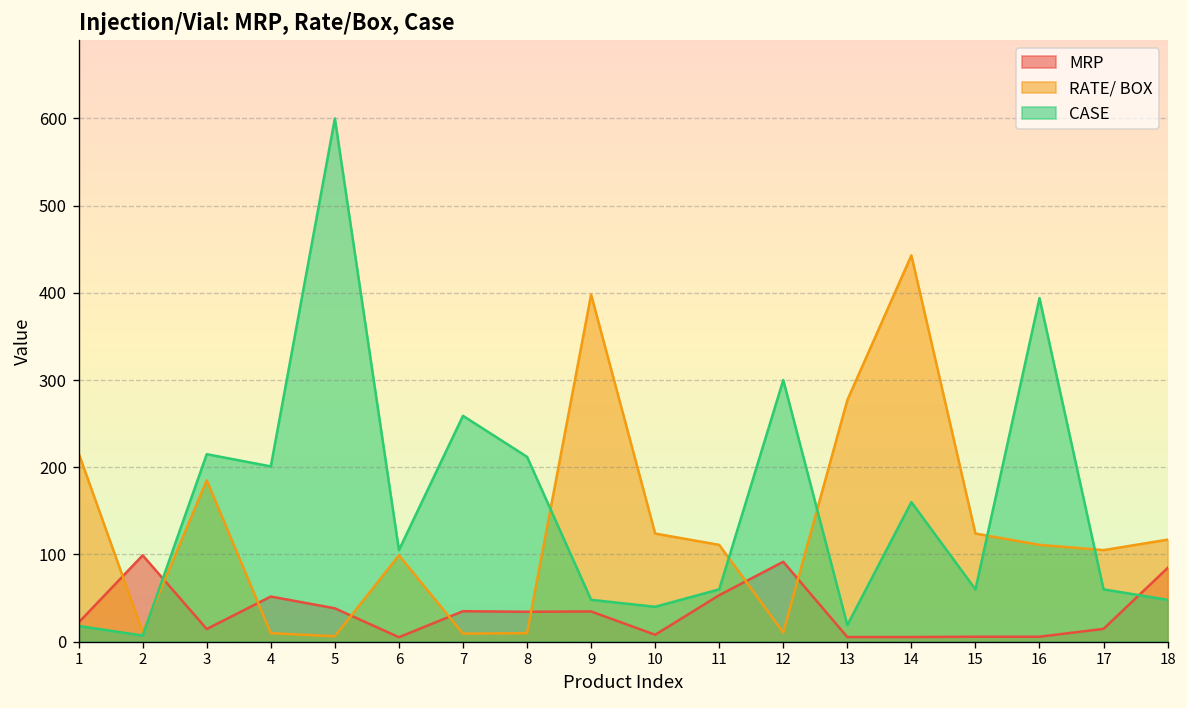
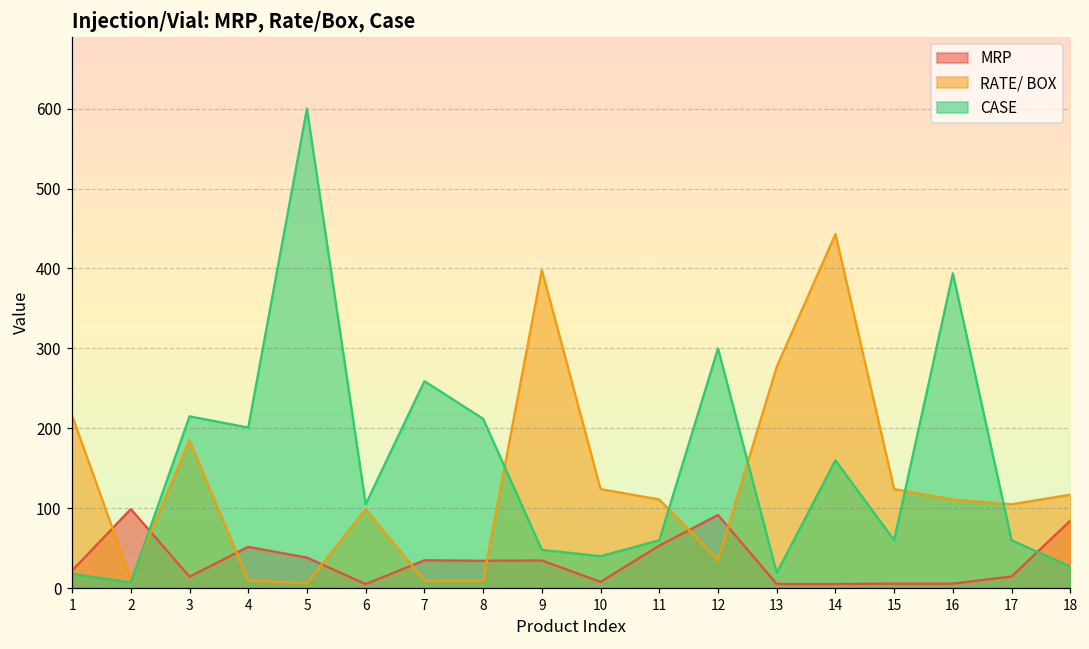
  {
    "MRP": {
      "1": 20,
      "2": 100,
      "3": 10,
      "4": 50,
      "5": 40,
      "6": 10,
      "7": 30,
      "8": 30,
      "9": 30,
      "10": 10,
      "11": 50,
      "12": 90,
      "13": 10,
      "14": 10,
      "15": 10,
      "16": 10,
      "17": 10,
      "18": 80
    },
    "RATE/ BOX": {
      "1": 220,
      "2": 10,
      "3": 190,
      "4": 10,
      "5": 10,
      "6": 100,
      "7": 10,
      "8": 10,
      "9": 400,
      "10": 120,
      "11": 110,
-     "12": 10,
+     "12": 40,
      "13": 280,
      "14": 440,
      "15": 120,
      "16": 110,
      "17": 110,
      "18": 120
    },
    "CASE": {
      "1": 20,
      "2": 10,
      "3": 220,
      "4": 200,
      "5": 600,
      "6": 110,
      "7": 260,
      "8": 210,
      "9": 50,
      "10": 40,
      "11": 60,
      "12": 300,
      "13": 20,
      "14": 160,
      "15": 60,
      "16": 390,
      "17": 60,
-     "18": 50
+     "18": 30
    }
  }
